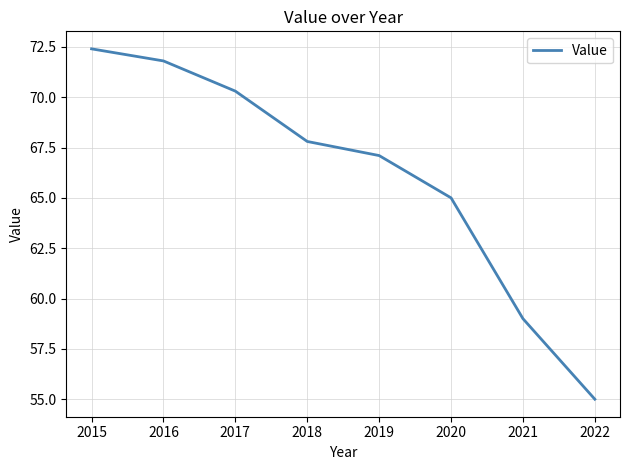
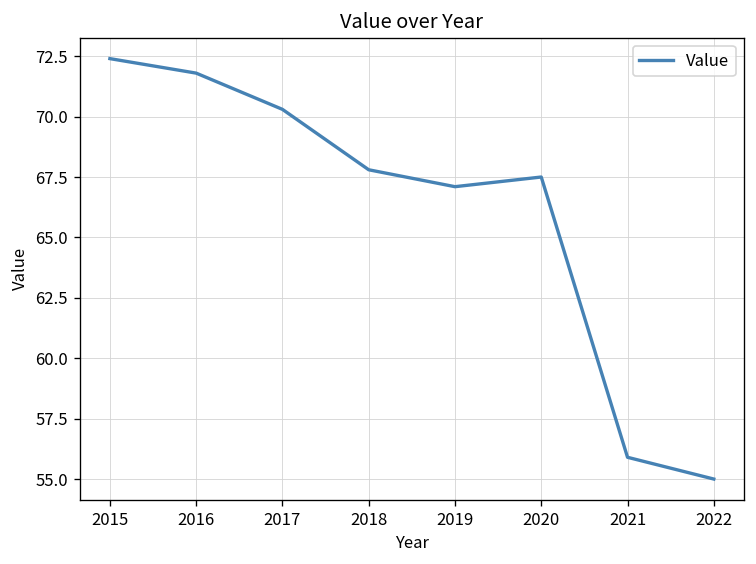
  {
    "2015": 72.4,
    "2016": 71.8,
    "2017": 70.3,
    "2018": 67.8,
    "2019": 67.1,
-   "2020": 65.0,
-   "2021": 59.0,
+   "2020": 67.5,
+   "2021": 55.9,
    "2022": 55.0
  }
